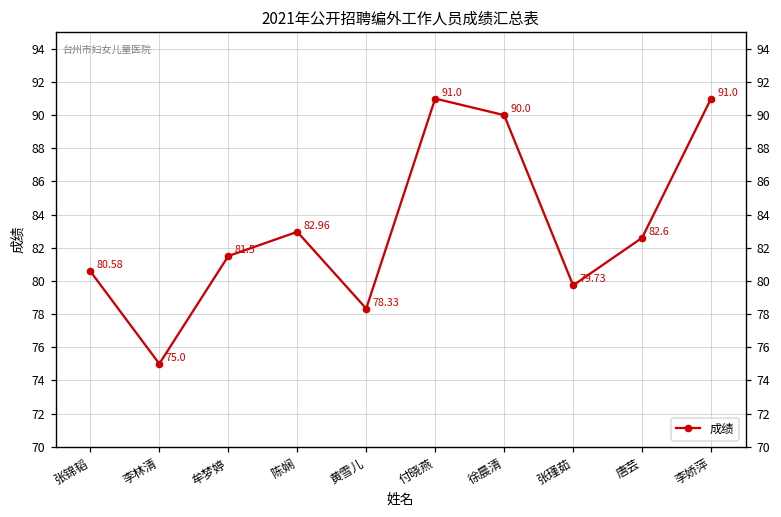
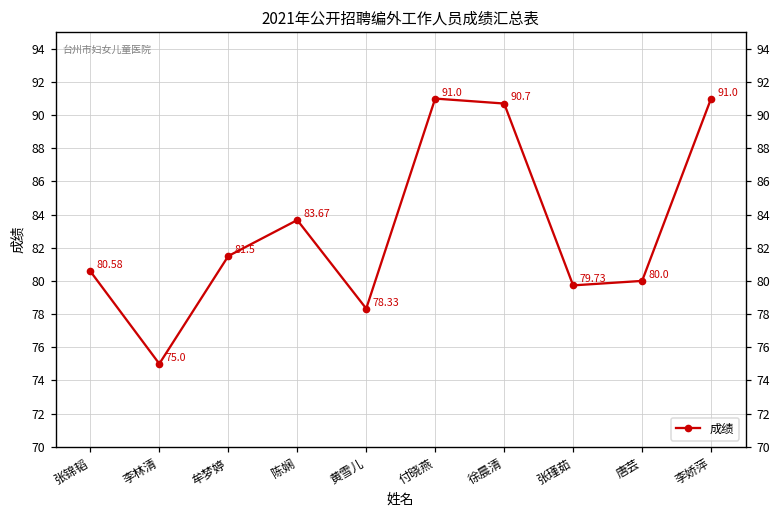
  {
    "张锦韬": 80.58,
    "李林清": 75.0,
    "牟梦婷": 81.5,
-   "陈娴": 82.96,
+   "陈娴": 83.67,
    "黄雪儿": 78.33,
    "付晓燕": 91.0,
-   "徐晨清": 90.0,
+   "徐晨清": 90.7,
    "张瑾茹": 79.73,
-   "唐芸": 82.6,
+   "唐芸": 80.0,
    "李娇萍": 91.0
  }
